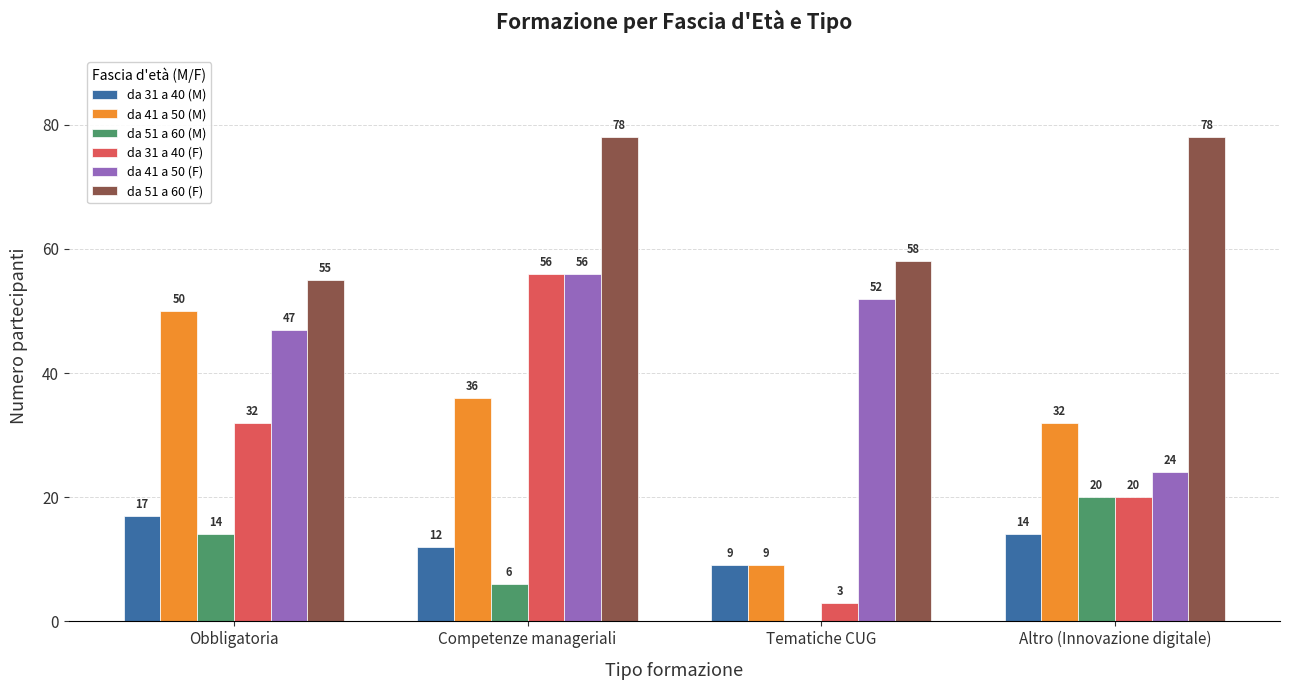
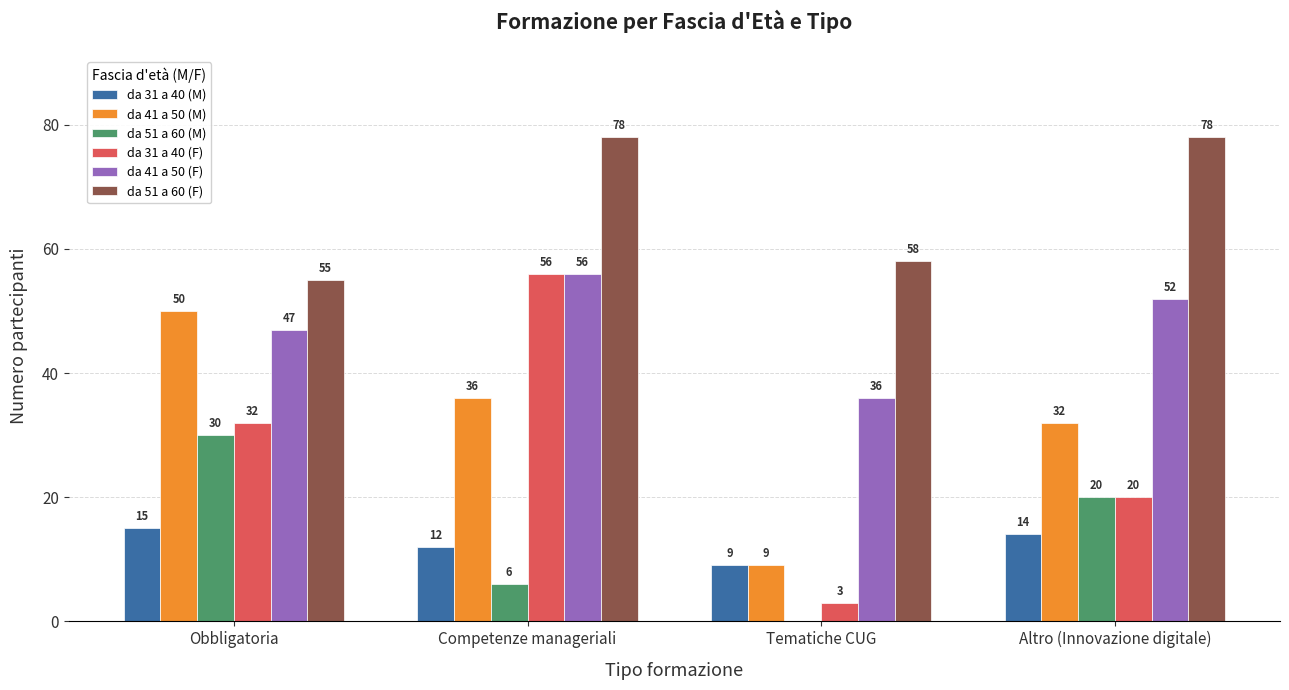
  {
    "da 31 a 40 (M)": {
-     "Obbligatoria": 17,
+     "Obbligatoria": 15,
      "Competenze manageriali": 12,
      "Tematiche CUG": 9,
      "Altro (Innovazione digitale)": 14
    },
    "da 41 a 50 (M)": {
      "Obbligatoria": 50,
      "Competenze manageriali": 36,
      "Tematiche CUG": 9,
      "Altro (Innovazione digitale)": 32
    },
    "da 51 a 60 (M)": {
-     "Obbligatoria": 14,
+     "Obbligatoria": 30,
      "Competenze manageriali": 6,
      "Altro (Innovazione digitale)": 20
    },
    "da 31 a 40 (F)": {
      "Obbligatoria": 32,
      "Competenze manageriali": 56,
      "Tematiche CUG": 3,
      "Altro (Innovazione digitale)": 20
    },
    "da 41 a 50 (F)": {
      "Obbligatoria": 47,
      "Competenze manageriali": 56,
-     "Tematiche CUG": 52,
-     "Altro (Innovazione digitale)": 24
+     "Tematiche CUG": 36,
+     "Altro (Innovazione digitale)": 52
    },
    "da 51 a 60 (F)": {
      "Obbligatoria": 55,
      "Competenze manageriali": 78,
      "Tematiche CUG": 58,
      "Altro (Innovazione digitale)": 78
    }
  }
